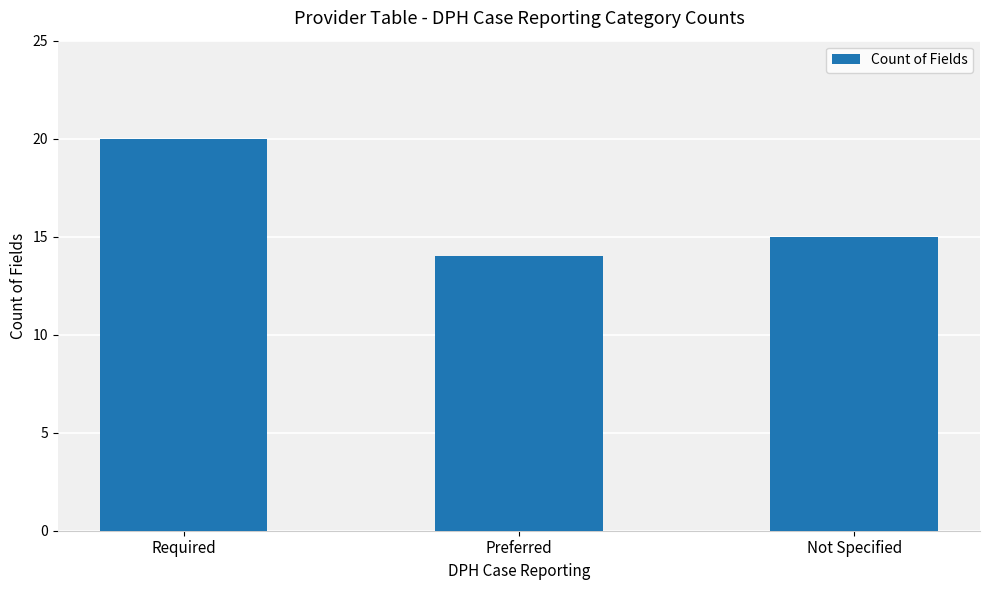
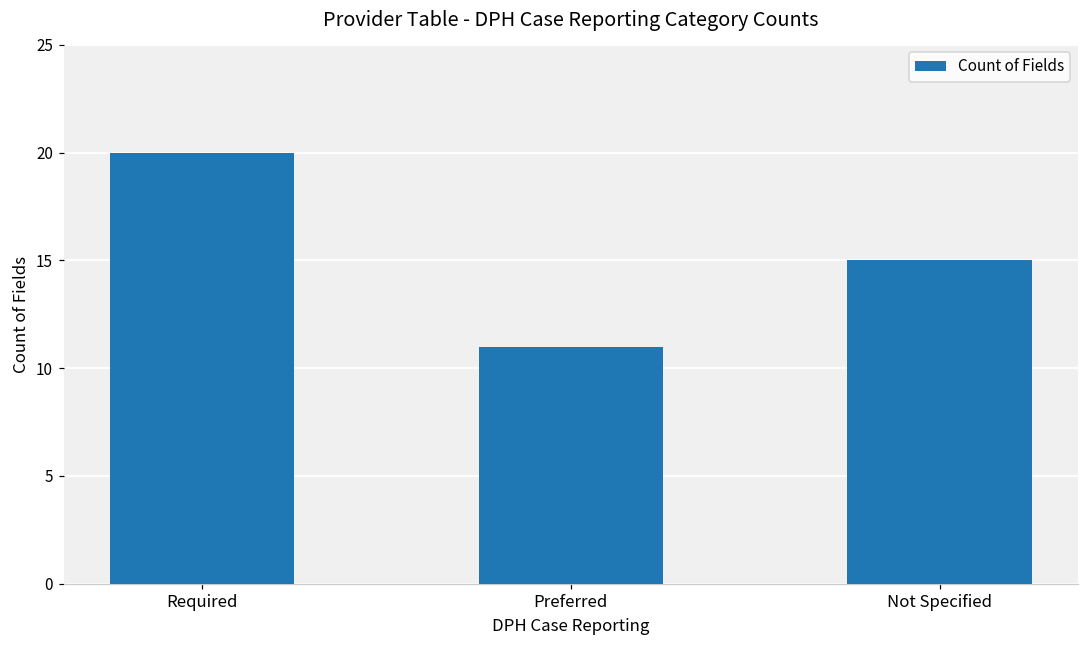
  {
    "Required": 20,
-   "Preferred": 14,
+   "Preferred": 11,
    "Not Specified": 15
  }
